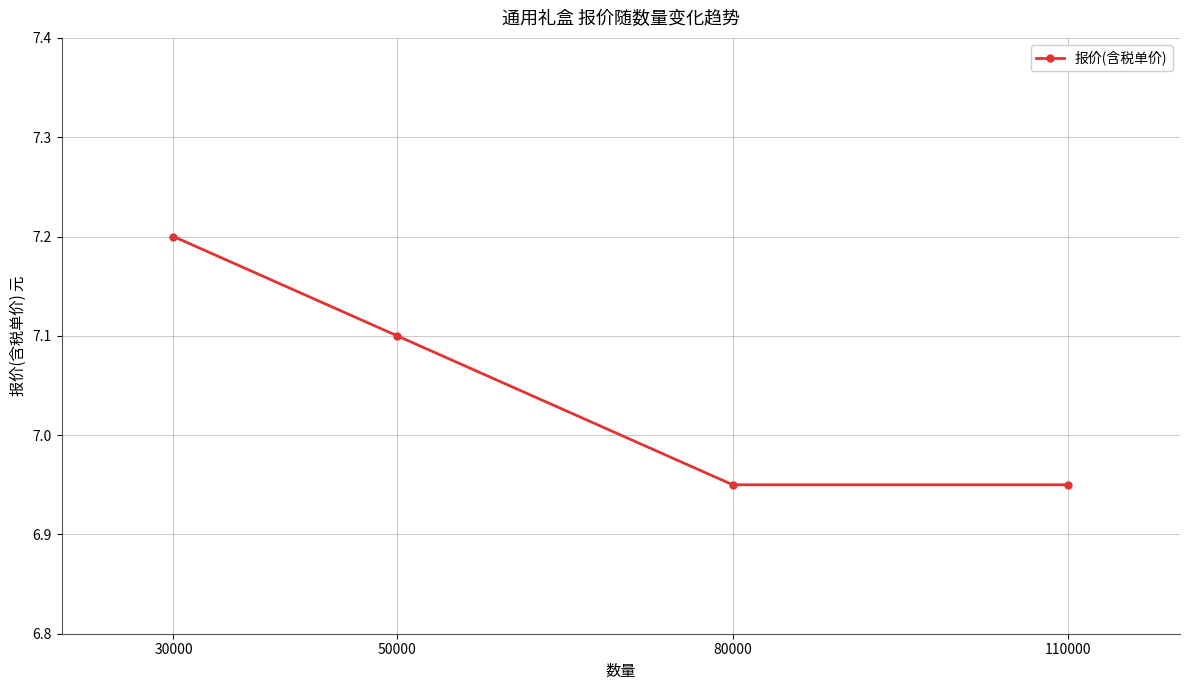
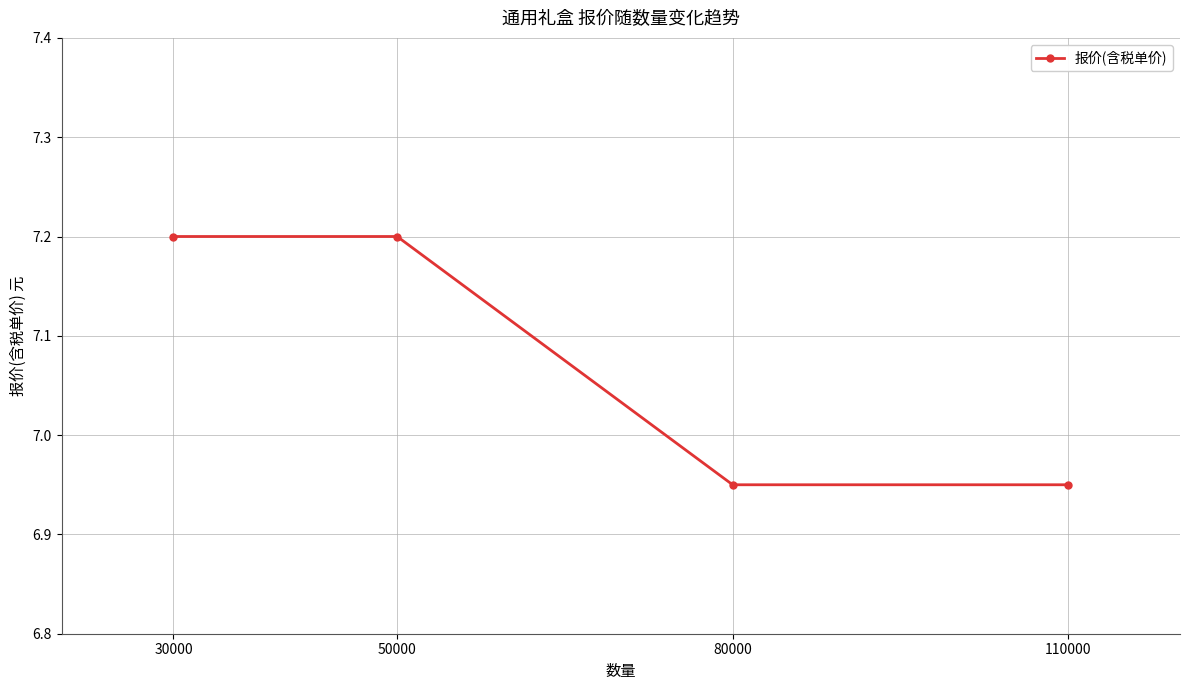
  {
    "30000": 7.2,
-   "50000": 7.1,
+   "50000": 7.2,
    "80000": 6.95,
    "110000": 6.95
  }
